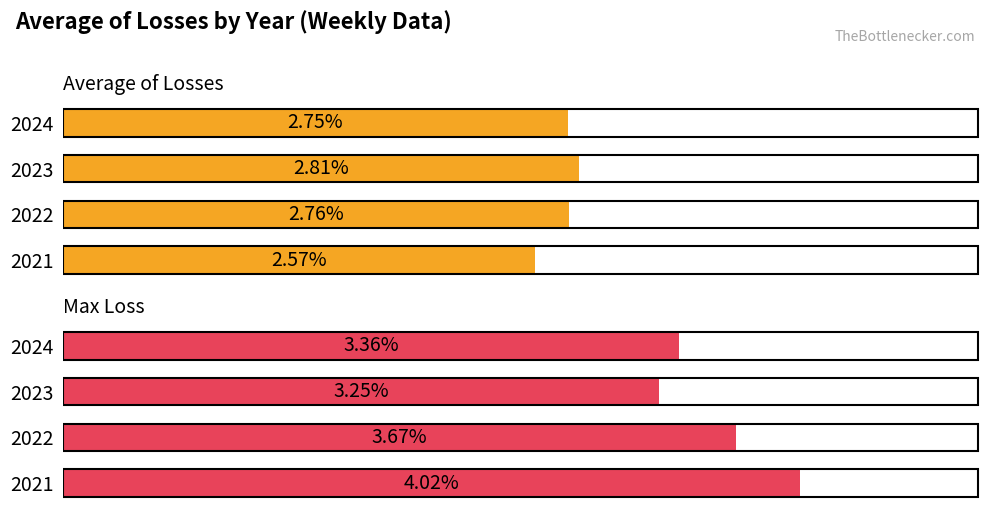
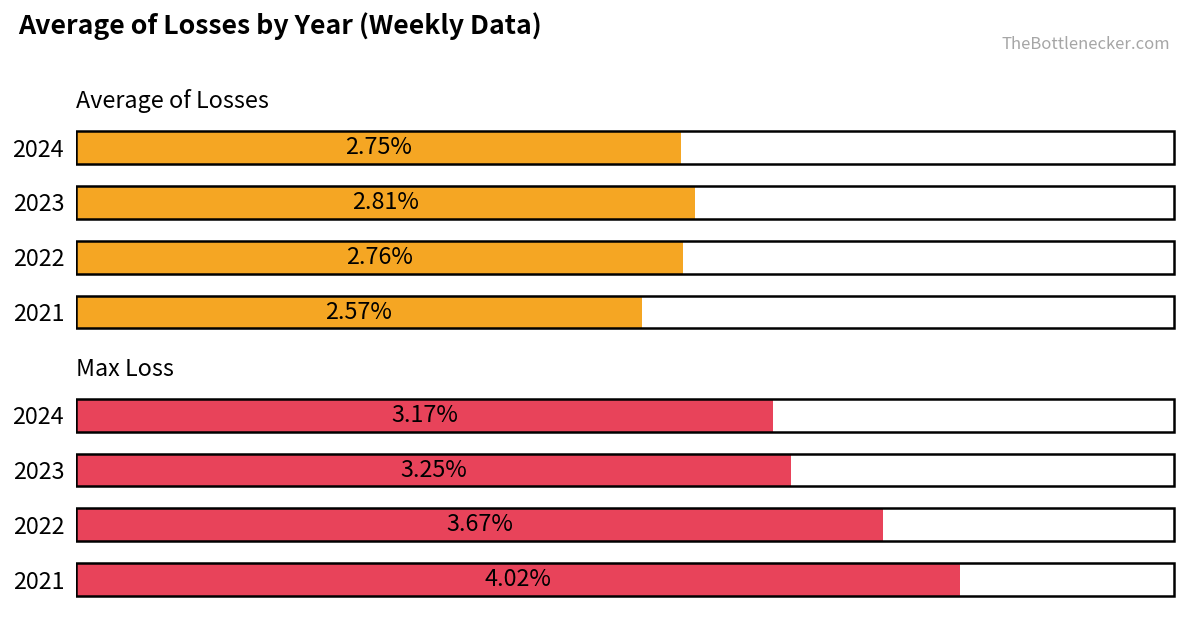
  {
    "Average of Losses": {
      "2024": "2.75%",
      "2023": "2.81%",
      "2022": "2.76%",
      "2021": "2.57%"
    },
    "Max Loss": {
-     "2024": "3.36%",
+     "2024": "3.17%",
      "2023": "3.25%",
      "2022": "3.67%",
      "2021": "4.02%"
    }
  }
